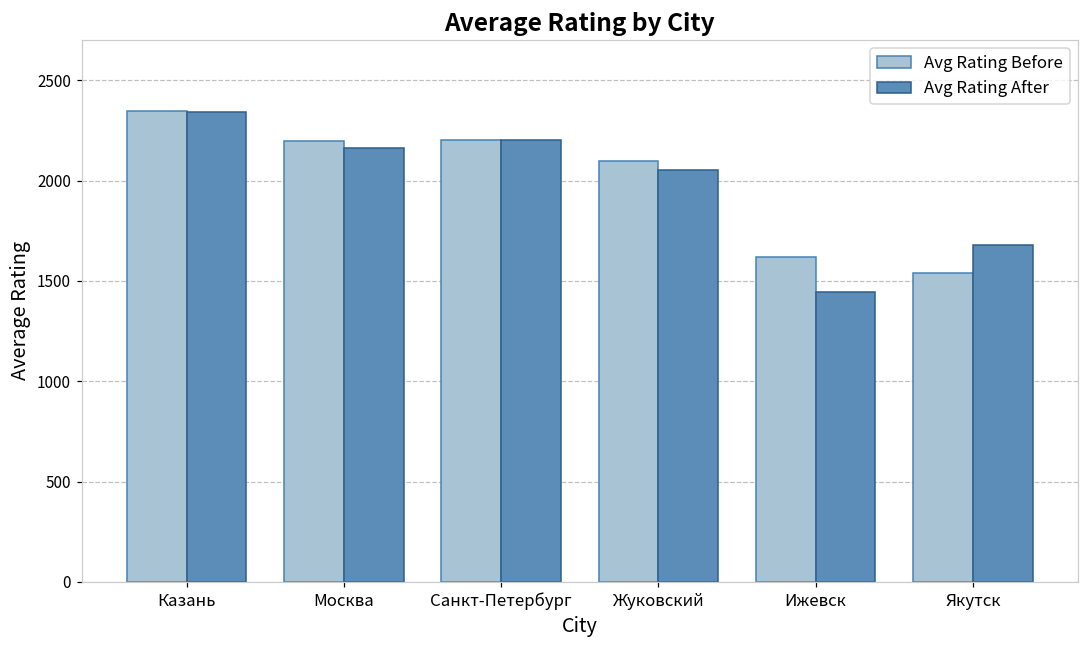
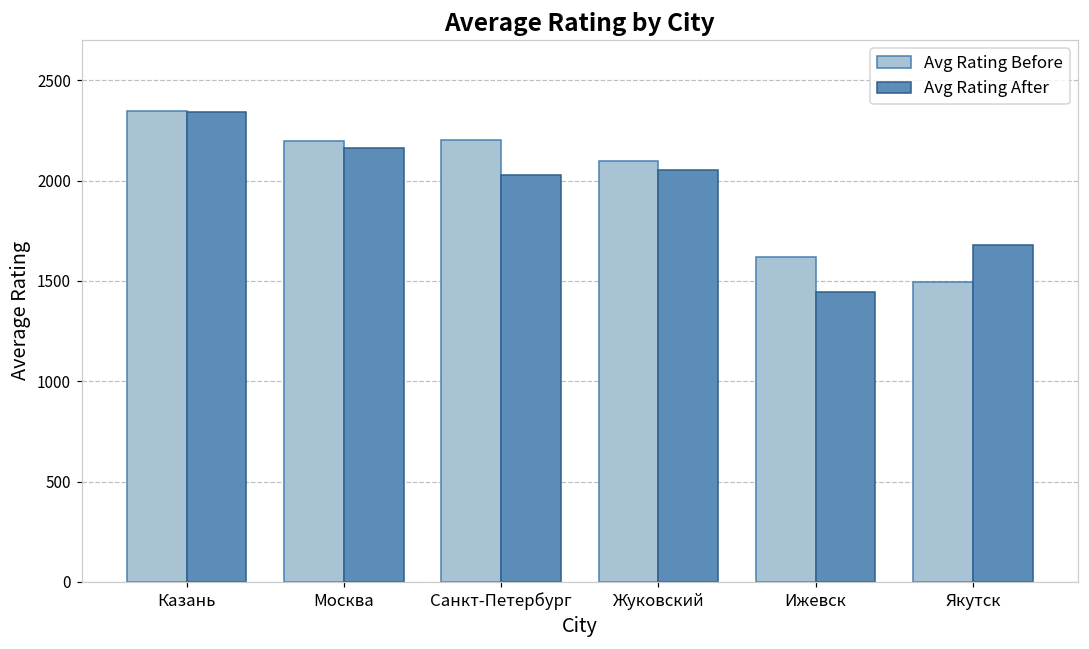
  {
    "Avg Rating Before": {
      "Казань": 2350,
      "Москва": 2200,
      "Санкт-Петербург": 2210,
      "Жуковский": 2100,
      "Ижевск": 1620,
-     "Якутск": 1540
+     "Якутск": 1500
    },
    "Avg Rating After": {
      "Казань": 2340,
      "Москва": 2160,
-     "Санкт-Петербург": 2200,
+     "Санкт-Петербург": 2030,
      "Жуковский": 2050,
      "Ижевск": 1450,
      "Якутск": 1680
    }
  }
